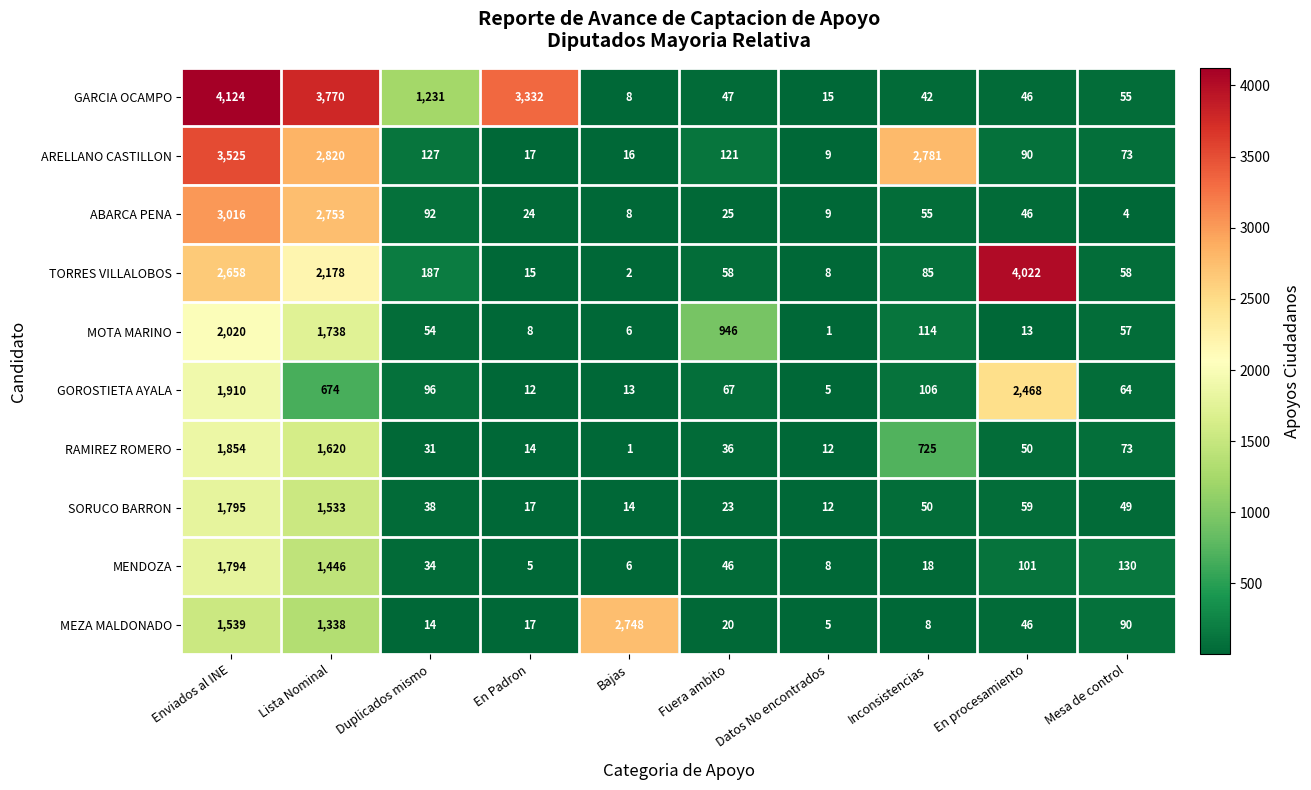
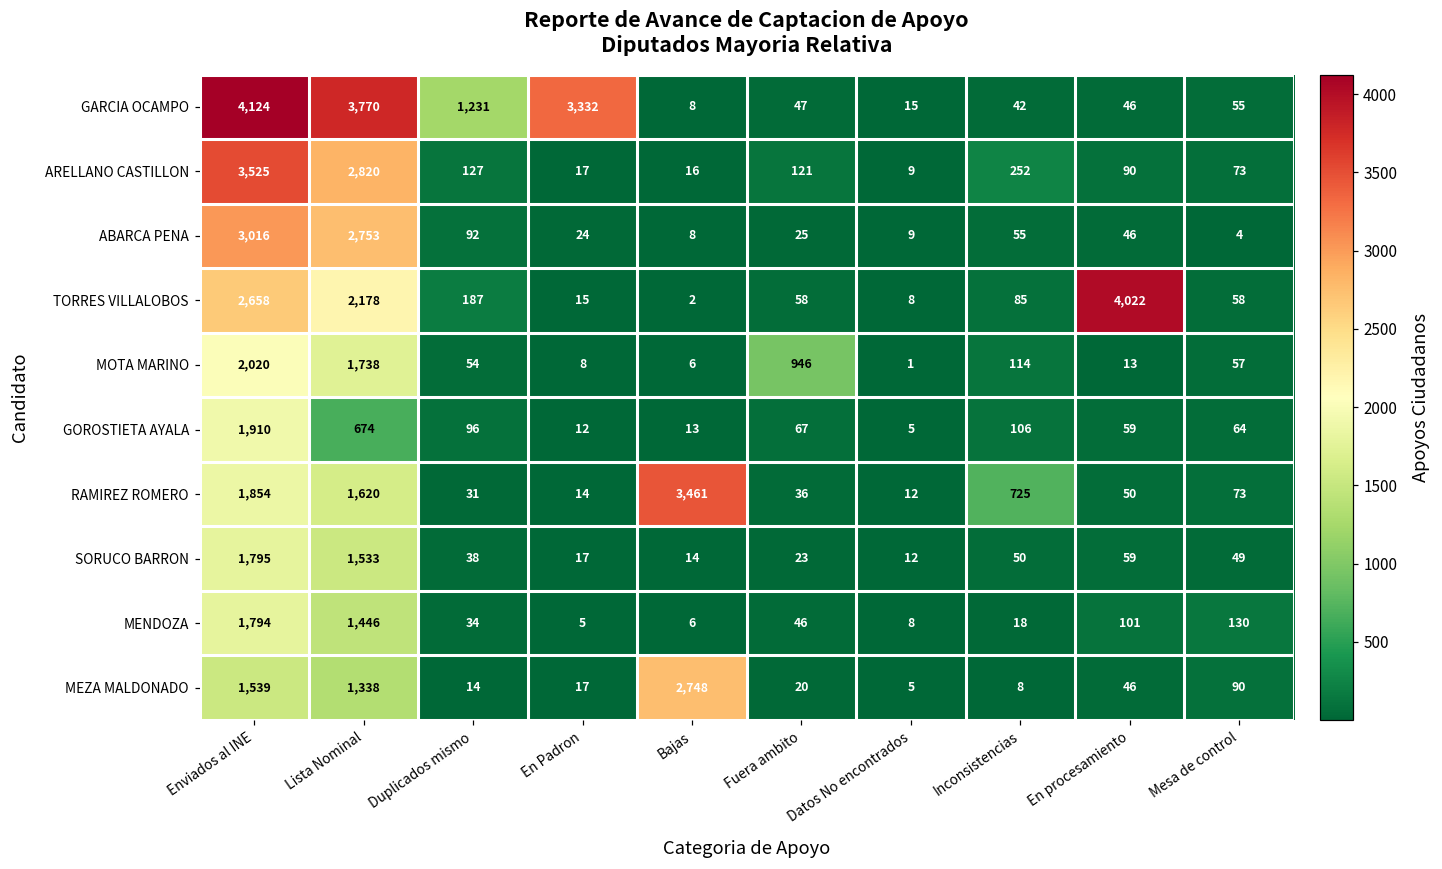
  {
    "GARCIA OCAMPO": {
      "Enviados al INE": "4,124",
      "Lista Nominal": "3,770",
      "Duplicados mismo": "1,231",
      "En Padron": "3,332",
      "Bajas": "8",
      "Fuera ambito": "47",
      "Datos No encontrados": "15",
      "Inconsistencias": "42",
      "En procesamiento": "46",
      "Mesa de control": "55"
    },
    "ARELLANO CASTILLON": {
      "Enviados al INE": "3,525",
      "Lista Nominal": "2,820",
      "Duplicados mismo": "127",
      "En Padron": "17",
      "Bajas": "16",
      "Fuera ambito": "121",
      "Datos No encontrados": "9",
-     "Inconsistencias": "2,781",
+     "Inconsistencias": "252",
      "En procesamiento": "90",
      "Mesa de control": "73"
    },
    "ABARCA PENA": {
      "Enviados al INE": "3,016",
      "Lista Nominal": "2,753",
      "Duplicados mismo": "92",
      "En Padron": "24",
      "Bajas": "8",
      "Fuera ambito": "25",
      "Datos No encontrados": "9",
      "Inconsistencias": "55",
      "En procesamiento": "46",
      "Mesa de control": "4"
    },
    "TORRES VILLALOBOS": {
      "Enviados al INE": "2,658",
      "Lista Nominal": "2,178",
      "Duplicados mismo": "187",
      "En Padron": "15",
      "Bajas": "2",
      "Fuera ambito": "58",
      "Datos No encontrados": "8",
      "Inconsistencias": "85",
      "En procesamiento": "4,022",
      "Mesa de control": "58"
    },
    "MOTA MARINO": {
      "Enviados al INE": "2,020",
      "Lista Nominal": "1,738",
      "Duplicados mismo": "54",
      "En Padron": "8",
      "Bajas": "6",
      "Fuera ambito": "946",
      "Datos No encontrados": "1",
      "Inconsistencias": "114",
      "En procesamiento": "13",
      "Mesa de control": "57"
    },
    "GOROSTIETA AYALA": {
      "Enviados al INE": "1,910",
      "Lista Nominal": "674",
      "Duplicados mismo": "96",
      "En Padron": "12",
      "Bajas": "13",
      "Fuera ambito": "67",
      "Datos No encontrados": "5",
      "Inconsistencias": "106",
-     "En procesamiento": "2,468",
+     "En procesamiento": "59",
      "Mesa de control": "64"
    },
    "RAMIREZ ROMERO": {
      "Enviados al INE": "1,854",
      "Lista Nominal": "1,620",
      "Duplicados mismo": "31",
      "En Padron": "14",
-     "Bajas": "1",
+     "Bajas": "3,461",
      "Fuera ambito": "36",
      "Datos No encontrados": "12",
      "Inconsistencias": "725",
      "En procesamiento": "50",
      "Mesa de control": "73"
    },
    "SORUCO BARRON": {
      "Enviados al INE": "1,795",
      "Lista Nominal": "1,533",
      "Duplicados mismo": "38",
      "En Padron": "17",
      "Bajas": "14",
      "Fuera ambito": "23",
      "Datos No encontrados": "12",
      "Inconsistencias": "50",
      "En procesamiento": "59",
      "Mesa de control": "49"
    },
    "MENDOZA": {
      "Enviados al INE": "1,794",
      "Lista Nominal": "1,446",
      "Duplicados mismo": "34",
      "En Padron": "5",
      "Bajas": "6",
      "Fuera ambito": "46",
      "Datos No encontrados": "8",
      "Inconsistencias": "18",
      "En procesamiento": "101",
      "Mesa de control": "130"
    },
    "MEZA MALDONADO": {
      "Enviados al INE": "1,539",
      "Lista Nominal": "1,338",
      "Duplicados mismo": "14",
      "En Padron": "17",
      "Bajas": "2,748",
      "Fuera ambito": "20",
      "Datos No encontrados": "5",
      "Inconsistencias": "8",
      "En procesamiento": "46",
      "Mesa de control": "90"
    }
  }
